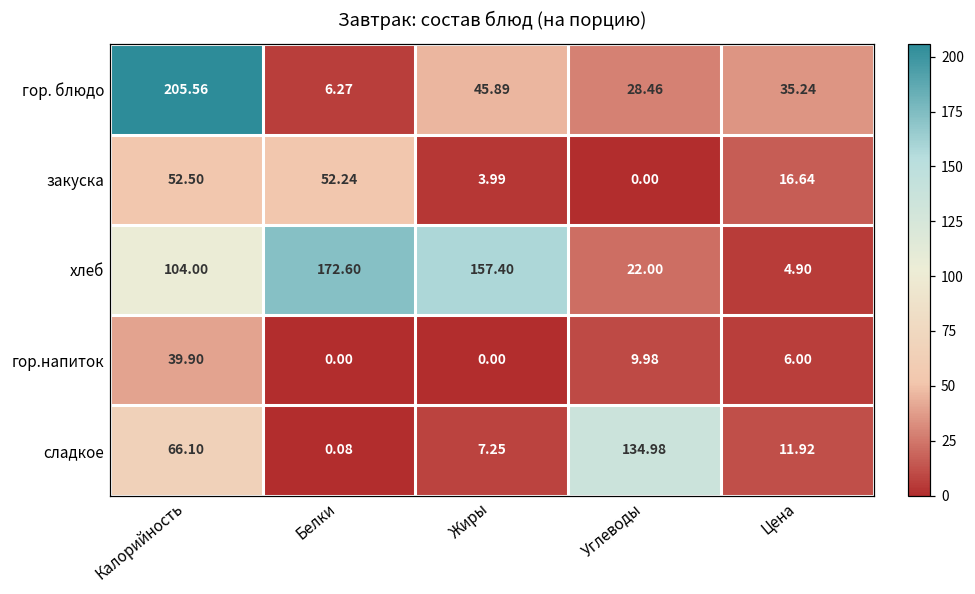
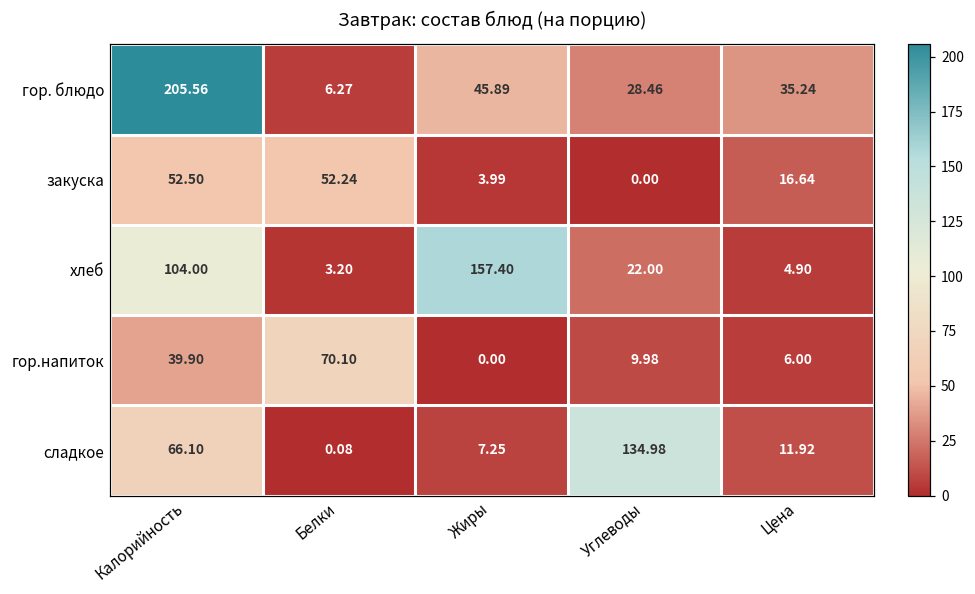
  {
    "гор. блюдо": {
      "Калорийность": 205.56,
      "Белки": 6.27,
      "Жиры": 45.89,
      "Углеводы": 28.46,
      "Цена": 35.24
    },
    "закуска": {
      "Калорийность": 52.50,
      "Белки": 52.24,
      "Жиры": 3.99,
      "Углеводы": 0.00,
      "Цена": 16.64
    },
    "хлеб": {
      "Калорийность": 104.00,
-     "Белки": 172.60,
+     "Белки": 3.20,
      "Жиры": 157.40,
      "Углеводы": 22.00,
      "Цена": 4.90
    },
    "гор.напиток": {
      "Калорийность": 39.90,
-     "Белки": 0.00,
+     "Белки": 70.10,
      "Жиры": 0.00,
      "Углеводы": 9.98,
      "Цена": 6.00
    },
    "сладкое": {
      "Калорийность": 66.10,
      "Белки": 0.08,
      "Жиры": 7.25,
      "Углеводы": 134.98,
      "Цена": 11.92
    }
  }
